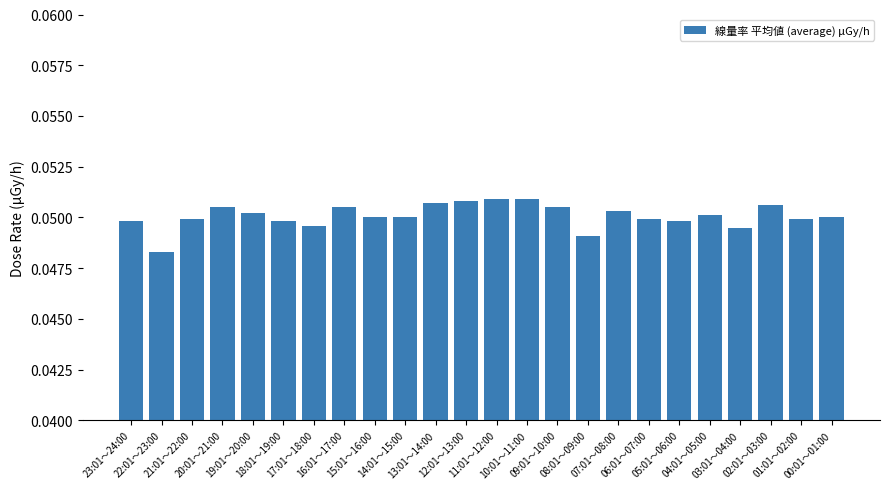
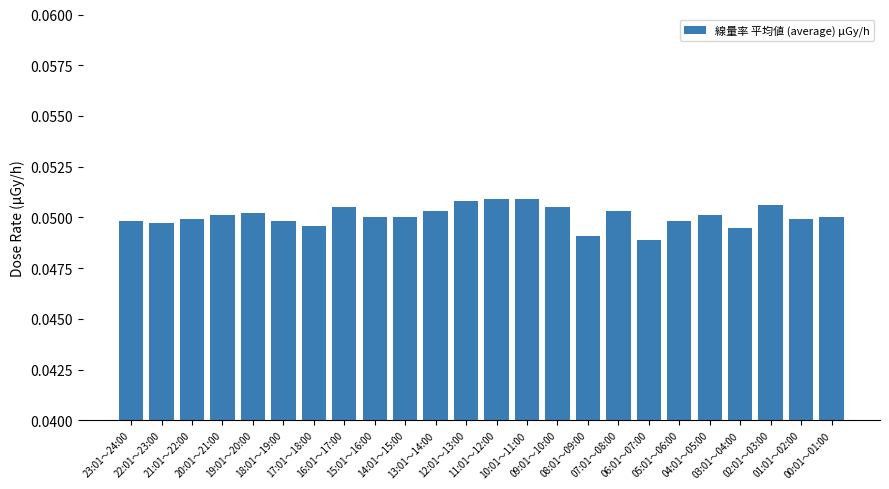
  {
    "23:01～24:00": 0.0498,
-   "22:01～23:00": 0.0483,
+   "22:01～23:00": 0.0497,
    "21:01～22:00": 0.0499,
-   "20:01～21:00": 0.0505,
+   "20:01～21:00": 0.0501,
    "19:01～20:00": 0.0502,
    "18:01～19:00": 0.0498,
    "17:01～18:00": 0.0496,
    "16:01～17:00": 0.0505,
    "15:01～16:00": 0.0500,
    "14:01～15:00": 0.0500,
-   "13:01～14:00": 0.0507,
+   "13:01～14:00": 0.0503,
    "12:01～13:00": 0.0508,
    "11:01～12:00": 0.0509,
    "10:01～11:00": 0.0509,
    "09:01～10:00": 0.0505,
    "08:01～09:00": 0.0491,
    "07:01～08:00": 0.0503,
-   "06:01～07:00": 0.0499,
+   "06:01～07:00": 0.0489,
    "05:01～06:00": 0.0498,
    "04:01～05:00": 0.0501,
    "03:01～04:00": 0.0495,
    "02:01～03:00": 0.0506,
    "01:01～02:00": 0.0499,
    "00:01～01:00": 0.0500
  }
